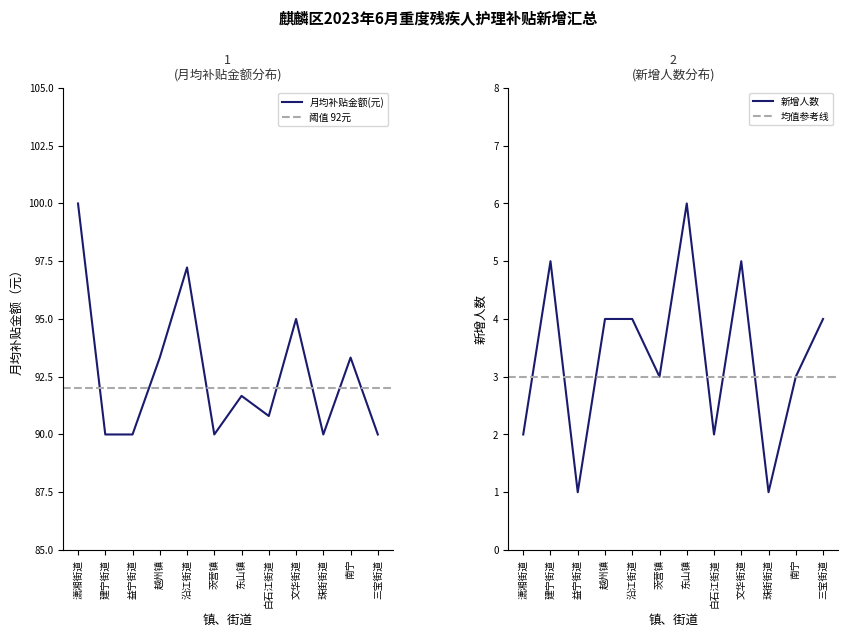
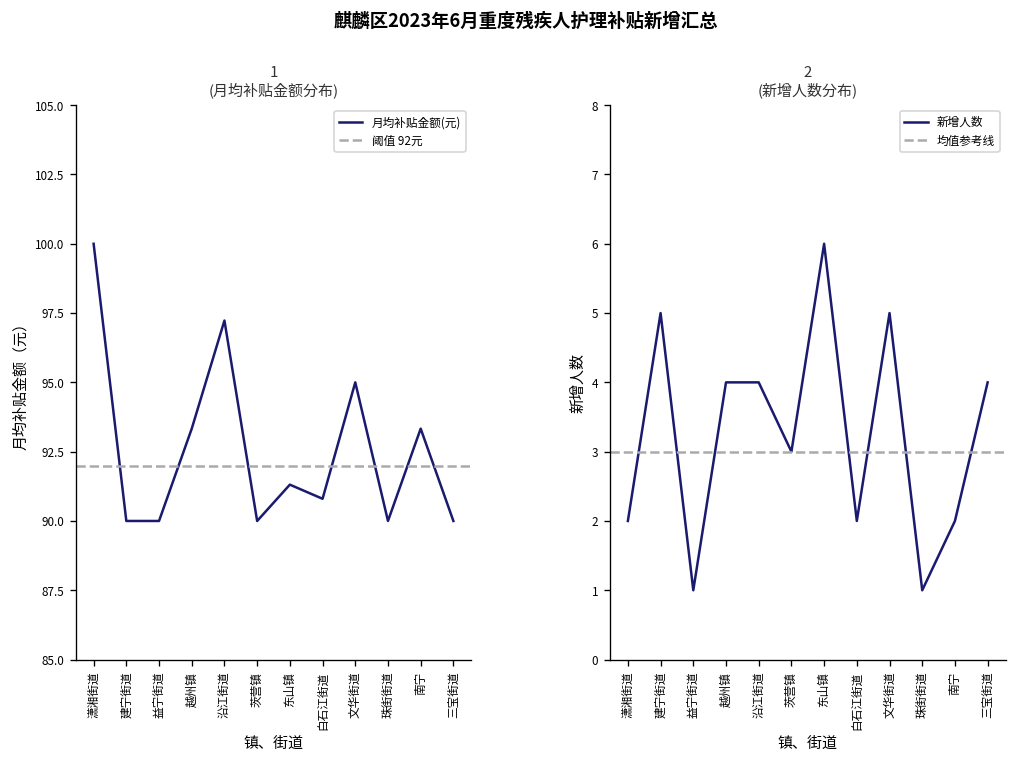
  {
    "1 (月均补贴金额分布)": {
      "潇湘街道": 100.0,
      "建宁街道": 90.0,
      "益宁街道": 90.0,
      "越州镇": 93.3,
      "沿江街道": 97.2,
      "茨营镇": 90.0,
-     "东山镇": 91.7,
+     "东山镇": 91.3,
      "白石江街道": 90.8,
      "文华街道": 95.0,
      "珠街街道": 90.0,
      "南宁": 93.3,
      "三宝街道": 90.0
    },
    "2 (新增人数分布)": {
      "潇湘街道": 2,
      "建宁街道": 5,
      "益宁街道": 1,
      "越州镇": 4,
      "沿江街道": 4,
      "茨营镇": 3,
      "东山镇": 6,
      "白石江街道": 2,
      "文华街道": 5,
      "珠街街道": 1,
-     "南宁": 3,
+     "南宁": 2,
      "三宝街道": 4
    }
  }
